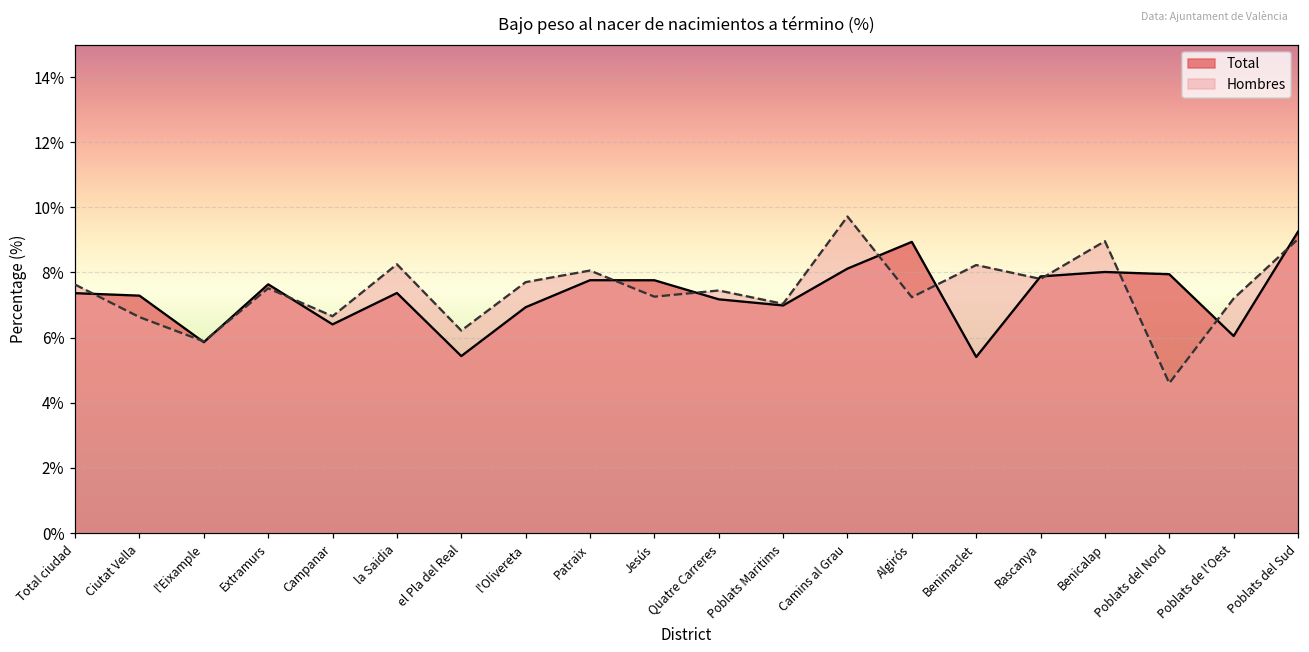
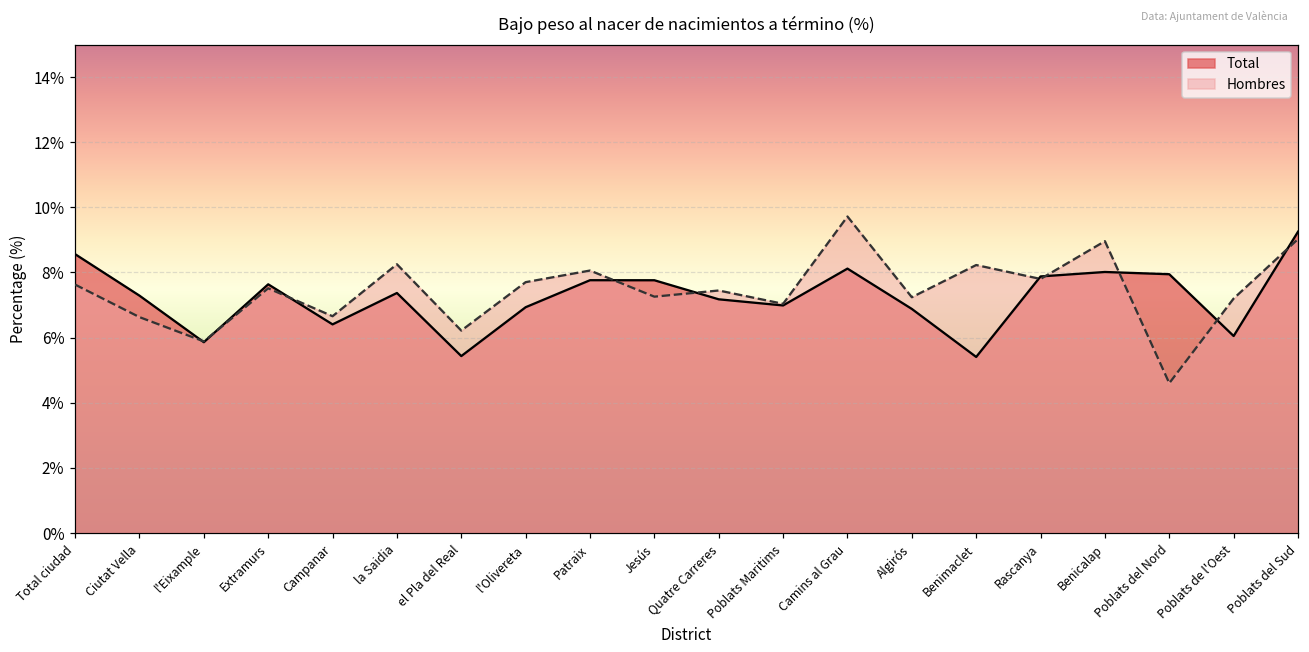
  {
    "Total": {
-     "Total ciudad": "7.4%",
+     "Total ciudad": "8.6%",
      "Ciutat Vella": "7.3%",
      "Extramurs": "7.6%",
      "Campanar": "6.4%",
      "la Saidia": "7.4%",
      "el Pla del Real": "5.4%",
      "l'Olivereta": "6.9%",
      "Patraix": "7.8%",
      "Jesús": "7.8%",
      "Quatre Carreres": "7.2%",
      "Camins al Grau": "8.1%",
-     "Algirós": "8.9%",
+     "Algirós": "6.9%",
      "Benimaclet": "5.4%",
      "Benicalap": "8.0%",
      "Poblats del Nord": "7.9%",
      "Poblats de l'Oest": "6.0%",
      "Poblats del Sud": "9.3%"
    },
    "Hombres": {
      "Total ciudad": "7.6%",
      "Ciutat Vella": "6.6%",
      "Extramurs": "7.5%",
      "Campanar": "6.7%",
      "la Saidia": "8.3%",
      "el Pla del Real": "6.2%",
      "l'Olivereta": "7.7%",
      "Patraix": "8.1%",
      "Jesús": "7.3%",
      "Quatre Carreres": "7.4%",
      "Camins al Grau": "9.7%",
      "Algirós": "7.2%",
      "Benimaclet": "8.2%",
      "Benicalap": "9.0%",
      "Poblats del Nord": "4.6%",
      "Poblats de l'Oest": "7.2%",
      "Poblats del Sud": "9.0%"
    }
  }
